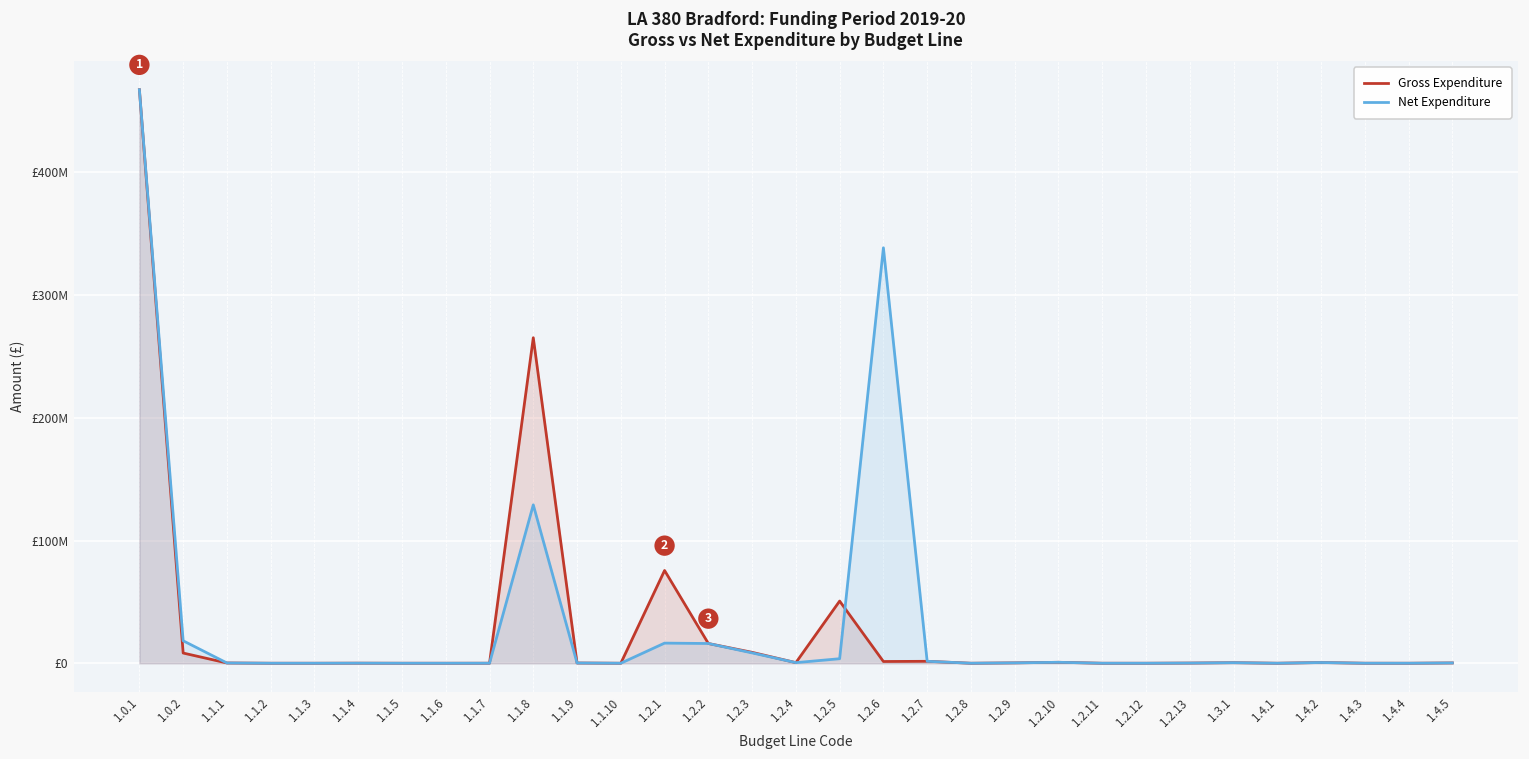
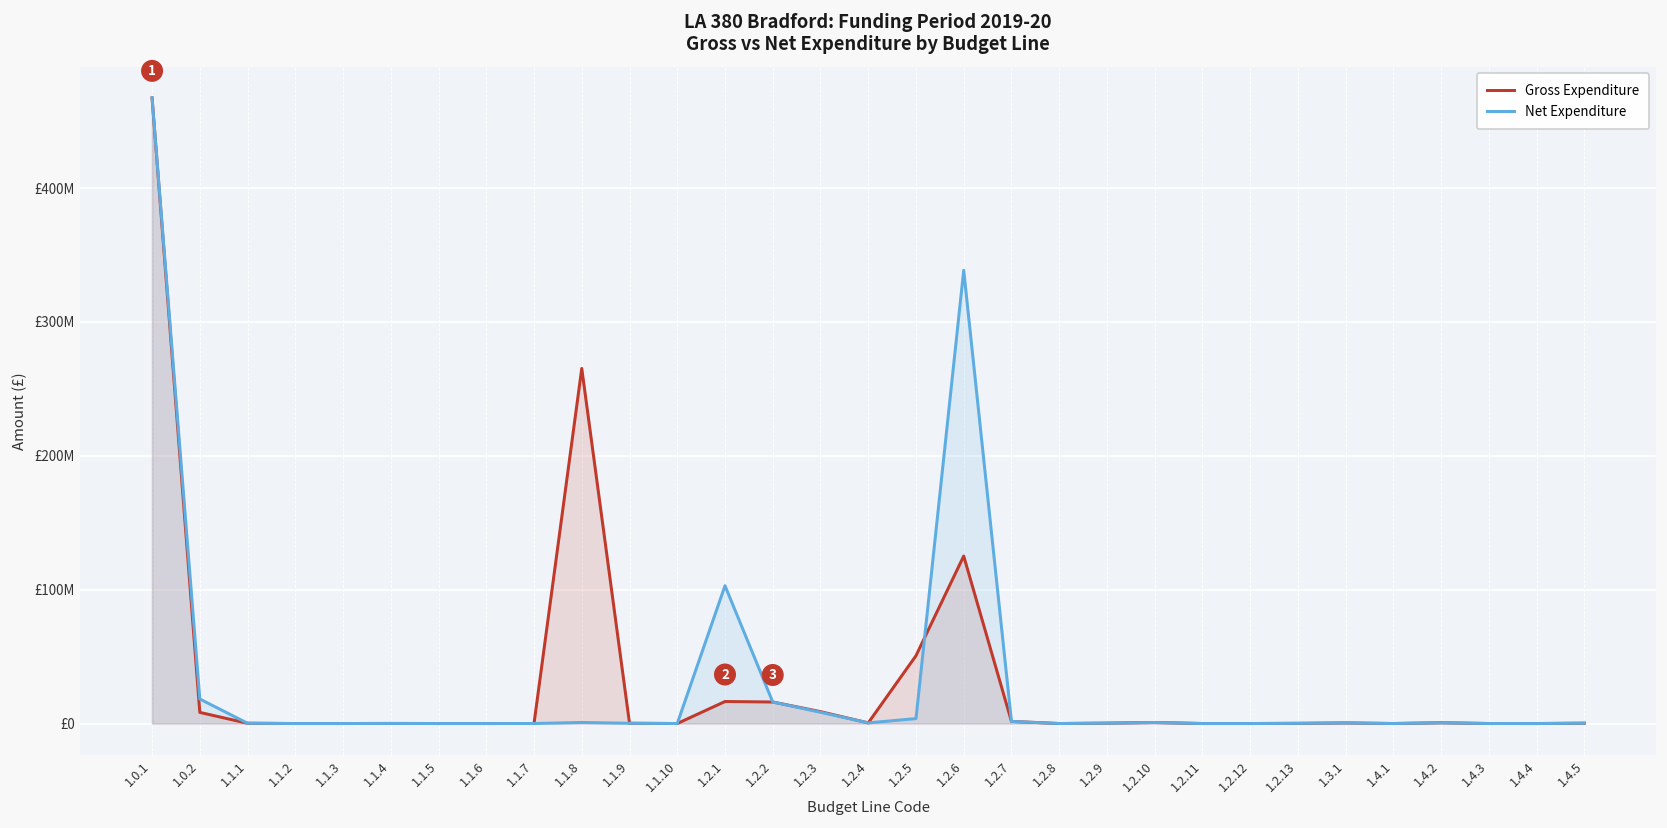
  {
    "Gross Expenditure": {
      "1.0.2": "£8000000",
      "1.1.8": "£265000000",
-     "1.2.1": "£76000000",
+     "1.2.1": "£16000000",
      "1.2.5": "£51000000",
-     "1.2.6": "£1000000"
+     "1.2.6": "£125000000"
    },
    "Net Expenditure": {
      "1.0.2": "£18000000",
-     "1.1.8": "£129000000",
-     "1.2.1": "£16000000",
+     "1.1.8": "£1000000",
+     "1.2.1": "£103000000",
      "1.2.5": "£4000000",
      "1.2.6": "£339000000"
    }
  }
